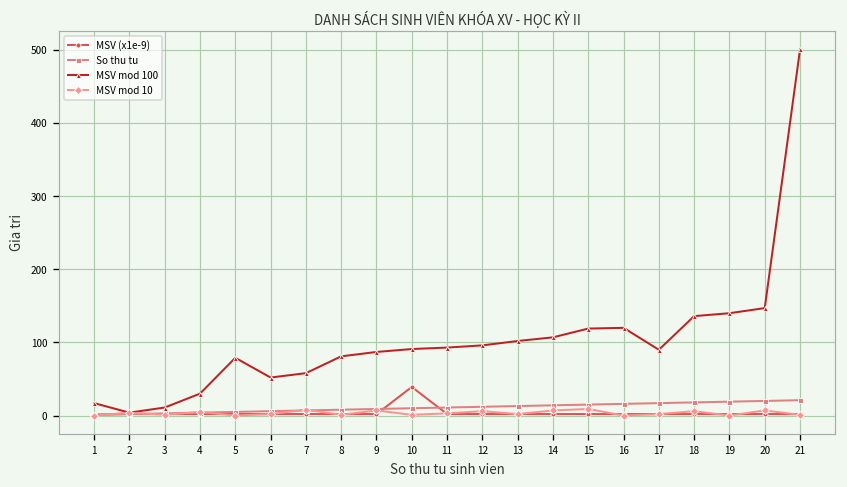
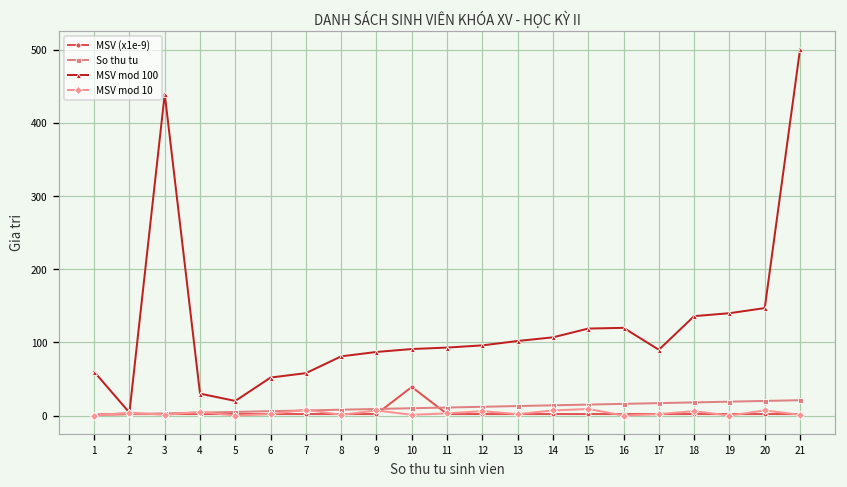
  {
    "MSV (x1e-9)": {
      "7": 0,
      "9": 0,
      "10": 40,
      "14": 0,
      "15": 0,
      "20": 0
    },
    "MSV mod 100": {
-     "1": 20,
-     "3": 10,
+     "1": 60,
+     "3": 440,
      "4": 30,
-     "5": 80,
+     "5": 20,
      "6": 50,
      "7": 60,
      "8": 80,
      "9": 90,
      "10": 90,
      "11": 90,
      "12": 100,
      "13": 100,
      "14": 110,
      "15": 120,
      "16": 120,
      "17": 90,
      "18": 140,
      "19": 140,
      "20": 150,
      "21": 500
    }
  }
